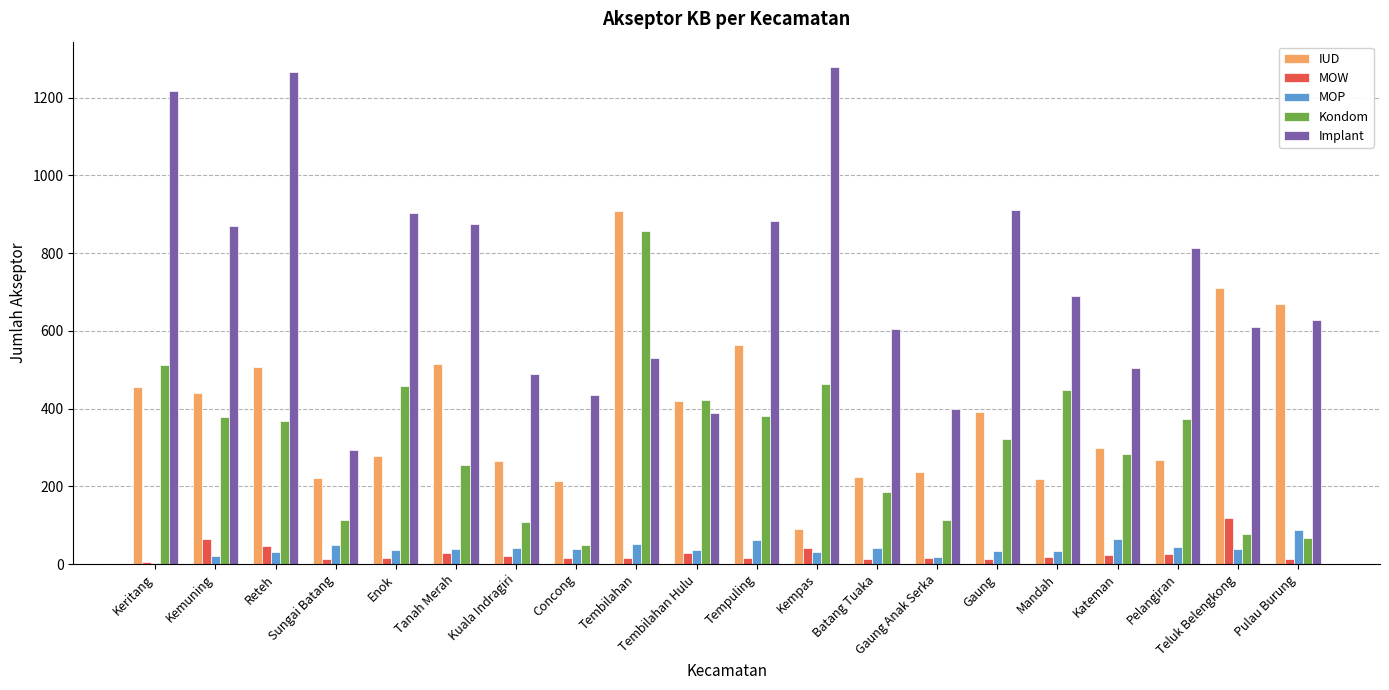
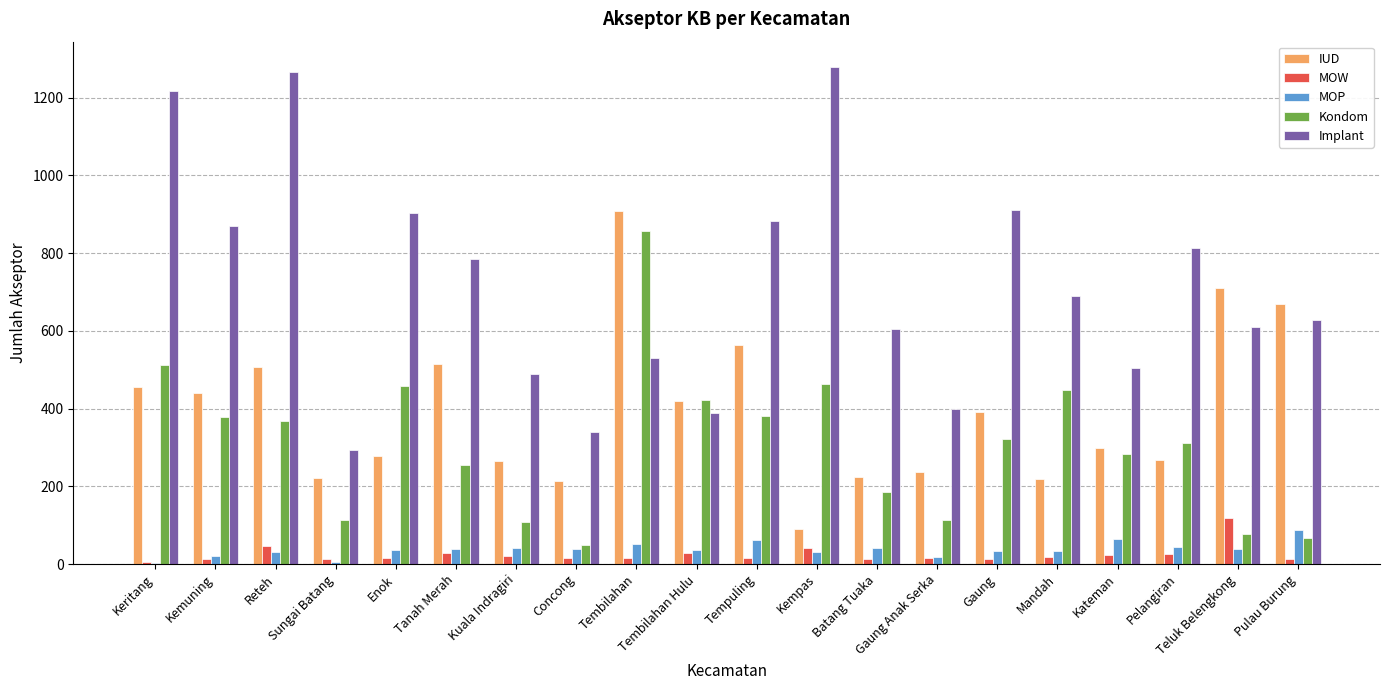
  {
    "IUD": {
      "Keritang": 460,
      "Kemuning": 440,
      "Reteh": 510,
      "Sungai Batang": 220,
      "Enok": 280,
      "Tanah Merah": 510,
      "Kuala Indragiri": 270,
      "Concong": 210,
      "Tembilahan": 910,
      "Tembilahan Hulu": 420,
      "Tempuling": 560,
      "Kempas": 90,
      "Batang Tuaka": 220,
      "Gaung Anak Serka": 240,
      "Gaung": 390,
      "Mandah": 220,
      "Kateman": 300,
      "Pelangiran": 270,
      "Teluk Belengkong": 710,
      "Pulau Burung": 670
    },
    "MOW": {
-     "Kemuning": 70,
+     "Kemuning": 10,
      "Reteh": 50,
      "Sungai Batang": 10,
      "Enok": 20,
      "Tanah Merah": 30,
      "Kuala Indragiri": 20,
      "Concong": 20,
      "Tembilahan": 20,
      "Tembilahan Hulu": 30,
      "Tempuling": 20,
      "Kempas": 40,
      "Batang Tuaka": 10,
      "Gaung Anak Serka": 20,
      "Gaung": 10,
      "Mandah": 20,
      "Kateman": 20,
      "Pelangiran": 30,
      "Teluk Belengkong": 120,
      "Pulau Burung": 10
    },
    "MOP": {
      "Kemuning": 20,
      "Reteh": 30,
-     "Sungai Batang": 50,
+     "Sungai Batang": 10,
      "Enok": 40,
      "Tanah Merah": 40,
      "Kuala Indragiri": 40,
      "Concong": 40,
      "Tembilahan": 50,
      "Tembilahan Hulu": 40,
      "Tempuling": 60,
      "Kempas": 30,
      "Batang Tuaka": 40,
      "Gaung Anak Serka": 20,
      "Gaung": 30,
      "Mandah": 30,
      "Kateman": 60,
      "Pelangiran": 50,
      "Teluk Belengkong": 40,
      "Pulau Burung": 90
    },
    "Kondom": {
      "Keritang": 510,
      "Kemuning": 380,
      "Reteh": 370,
      "Sungai Batang": 110,
      "Enok": 460,
      "Tanah Merah": 250,
      "Kuala Indragiri": 110,
      "Concong": 50,
      "Tembilahan": 860,
      "Tembilahan Hulu": 420,
      "Tempuling": 380,
      "Kempas": 460,
      "Batang Tuaka": 190,
      "Gaung Anak Serka": 110,
      "Gaung": 320,
      "Mandah": 450,
      "Kateman": 280,
-     "Pelangiran": 370,
+     "Pelangiran": 310,
      "Teluk Belengkong": 80,
      "Pulau Burung": 70
    },
    "Implant": {
      "Keritang": 1220,
      "Kemuning": 870,
      "Reteh": 1270,
      "Sungai Batang": 290,
      "Enok": 900,
-     "Tanah Merah": 880,
+     "Tanah Merah": 790,
      "Kuala Indragiri": 490,
-     "Concong": 440,
+     "Concong": 340,
      "Tembilahan": 530,
      "Tembilahan Hulu": 390,
      "Tempuling": 880,
      "Kempas": 1280,
      "Batang Tuaka": 610,
      "Gaung Anak Serka": 400,
      "Gaung": 910,
      "Mandah": 690,
      "Kateman": 510,
      "Pelangiran": 810,
      "Teluk Belengkong": 610,
      "Pulau Burung": 630
    }
  }
